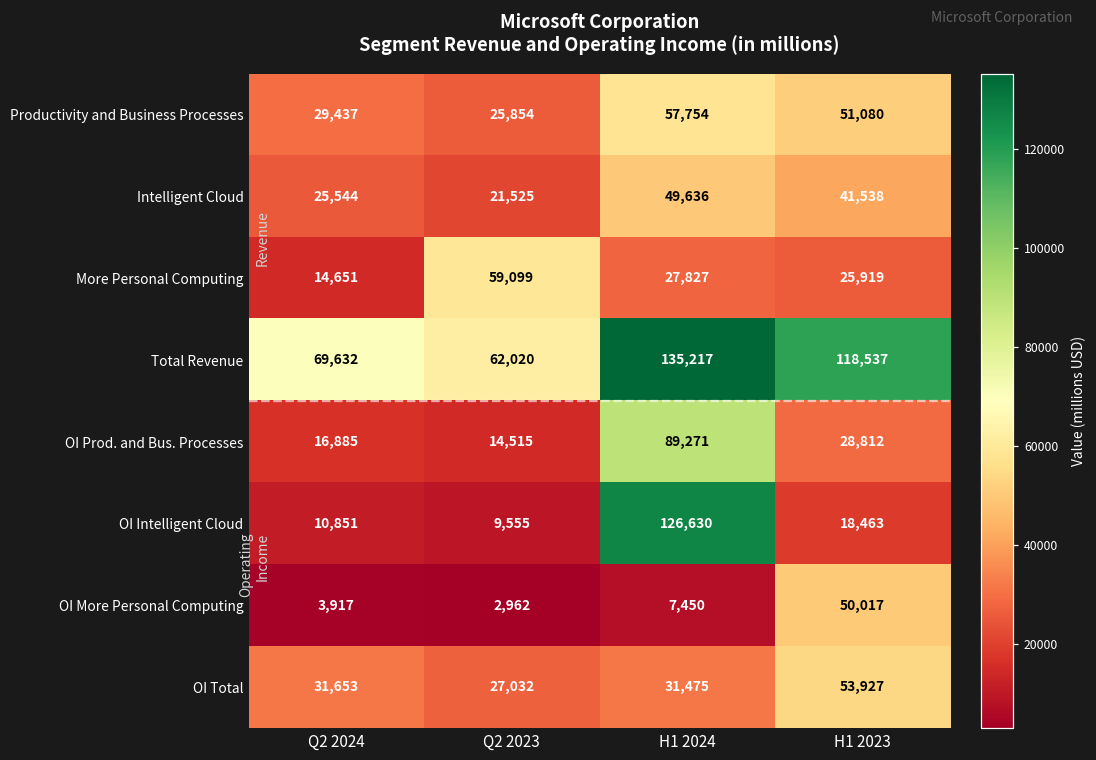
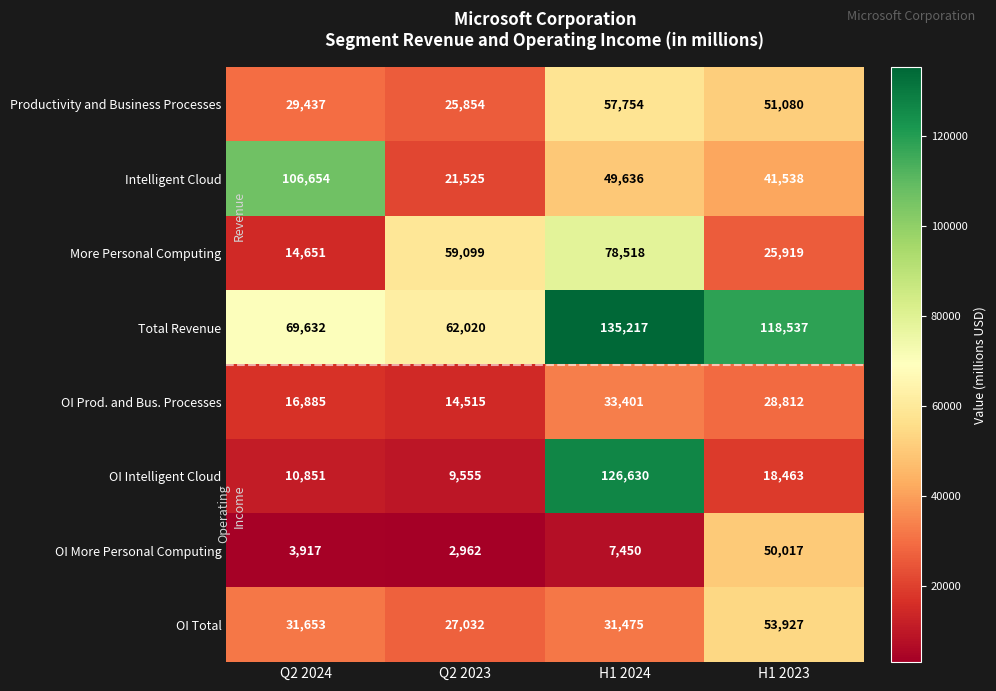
  {
    "Productivity and Business Processes": {
      "Q2 2024": "29,437",
      "Q2 2023": "25,854",
      "H1 2024": "57,754",
      "H1 2023": "51,080"
    },
    "Intelligent Cloud": {
-     "Q2 2024": "25,544",
+     "Q2 2024": "106,654",
      "Q2 2023": "21,525",
      "H1 2024": "49,636",
      "H1 2023": "41,538"
    },
    "More Personal Computing": {
      "Q2 2024": "14,651",
      "Q2 2023": "59,099",
-     "H1 2024": "27,827",
+     "H1 2024": "78,518",
      "H1 2023": "25,919"
    },
    "Total Revenue": {
      "Q2 2024": "69,632",
      "Q2 2023": "62,020",
      "H1 2024": "135,217",
      "H1 2023": "118,537"
    },
    "OI Prod. and Bus. Processes": {
      "Q2 2024": "16,885",
      "Q2 2023": "14,515",
-     "H1 2024": "89,271",
+     "H1 2024": "33,401",
      "H1 2023": "28,812"
    },
    "OI Intelligent Cloud": {
      "Q2 2024": "10,851",
      "Q2 2023": "9,555",
      "H1 2024": "126,630",
      "H1 2023": "18,463"
    },
    "OI More Personal Computing": {
      "Q2 2023": "2,962",
      "H1 2024": "7,450",
      "H1 2023": "50,017"
    },
    "OI Total": {
      "Q2 2024": "31,653",
      "Q2 2023": "27,032",
      "H1 2024": "31,475",
      "H1 2023": "53,927"
    }
  }
